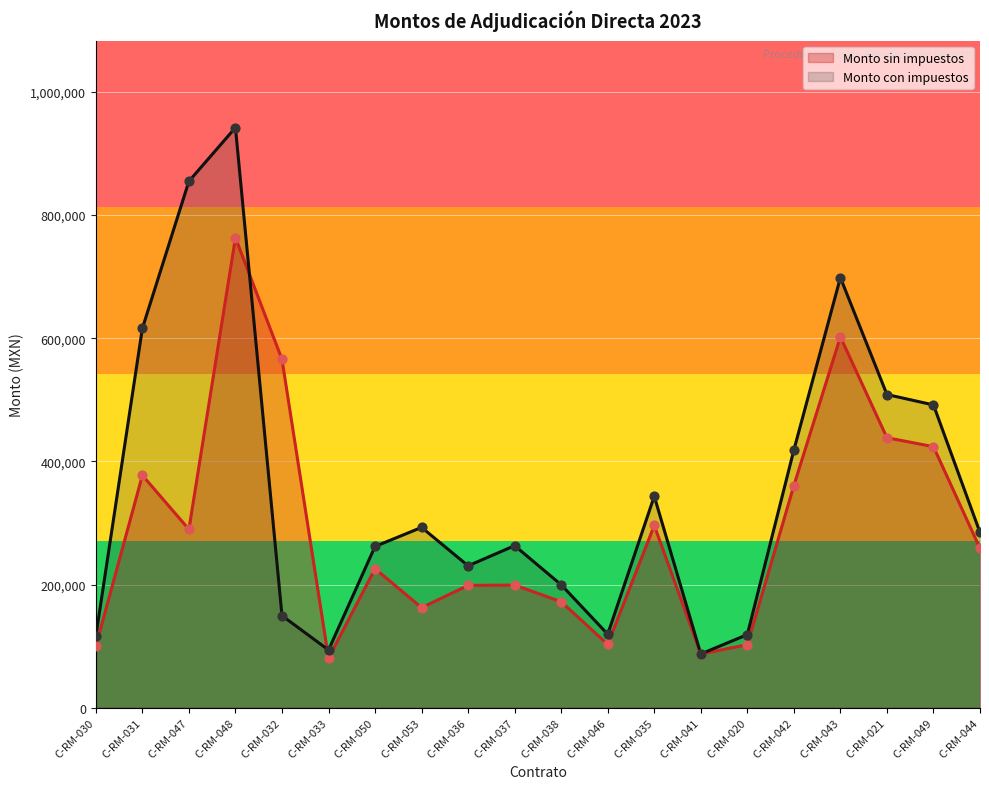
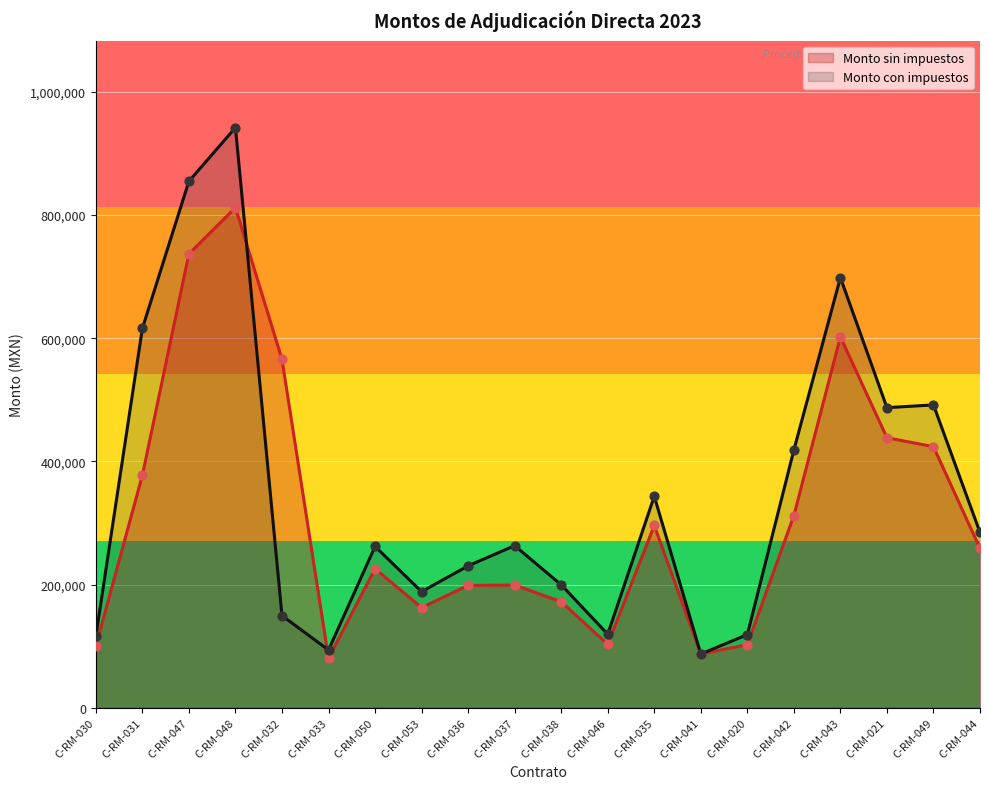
  {
    "Monto sin impuestos": {
      "C-RM-030": "100,000",
      "C-RM-031": "380,000",
-     "C-RM-047": "290,000",
-     "C-RM-048": "760,000",
+     "C-RM-047": "740,000",
+     "C-RM-048": "810,000",
      "C-RM-032": "570,000",
      "C-RM-033": "80,000",
      "C-RM-050": "230,000",
      "C-RM-053": "160,000",
      "C-RM-036": "200,000",
      "C-RM-037": "200,000",
      "C-RM-038": "170,000",
      "C-RM-046": "100,000",
      "C-RM-035": "300,000",
      "C-RM-020": "100,000",
-     "C-RM-042": "360,000",
+     "C-RM-042": "310,000",
      "C-RM-043": "600,000",
      "C-RM-021": "440,000",
      "C-RM-049": "420,000",
      "C-RM-044": "260,000"
    },
    "Monto con impuestos": {
      "C-RM-030": "120,000",
      "C-RM-031": "620,000",
      "C-RM-047": "860,000",
      "C-RM-048": "940,000",
      "C-RM-032": "150,000",
      "C-RM-033": "90,000",
      "C-RM-050": "260,000",
-     "C-RM-053": "290,000",
+     "C-RM-053": "190,000",
      "C-RM-036": "230,000",
      "C-RM-037": "260,000",
      "C-RM-038": "200,000",
      "C-RM-046": "120,000",
      "C-RM-035": "340,000",
      "C-RM-020": "120,000",
      "C-RM-042": "420,000",
      "C-RM-043": "700,000",
-     "C-RM-021": "510,000",
+     "C-RM-021": "490,000",
      "C-RM-049": "490,000",
      "C-RM-044": "280,000"
    }
  }
